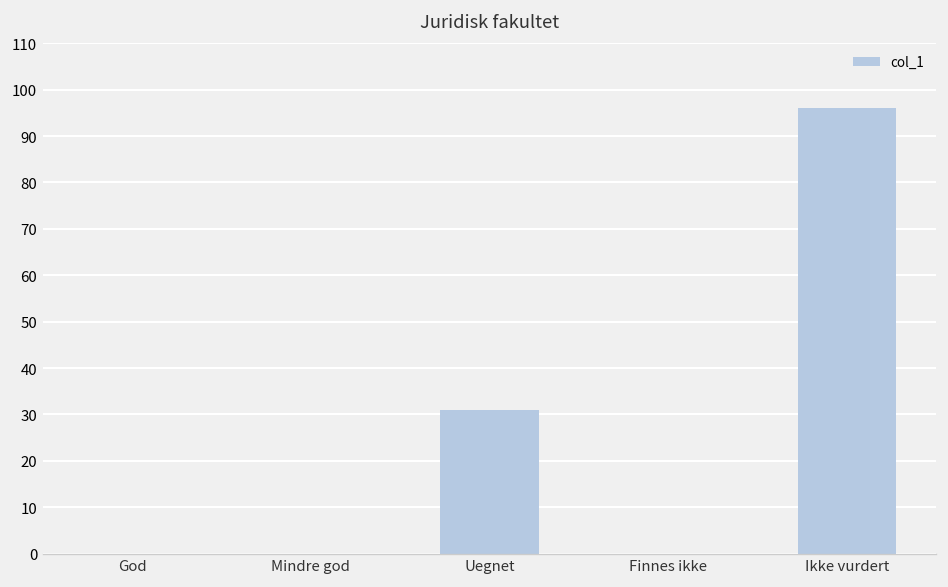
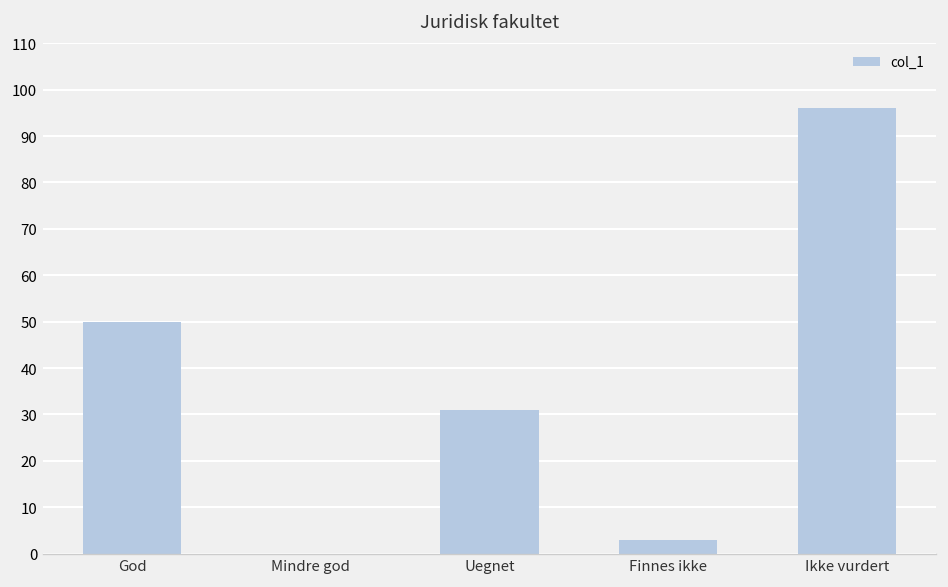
  {
-   "God": 0,
+   "God": 50,
    "Mindre god": 0,
    "Uegnet": 31,
-   "Finnes ikke": 0,
+   "Finnes ikke": 3,
    "Ikke vurdert": 96
  }
